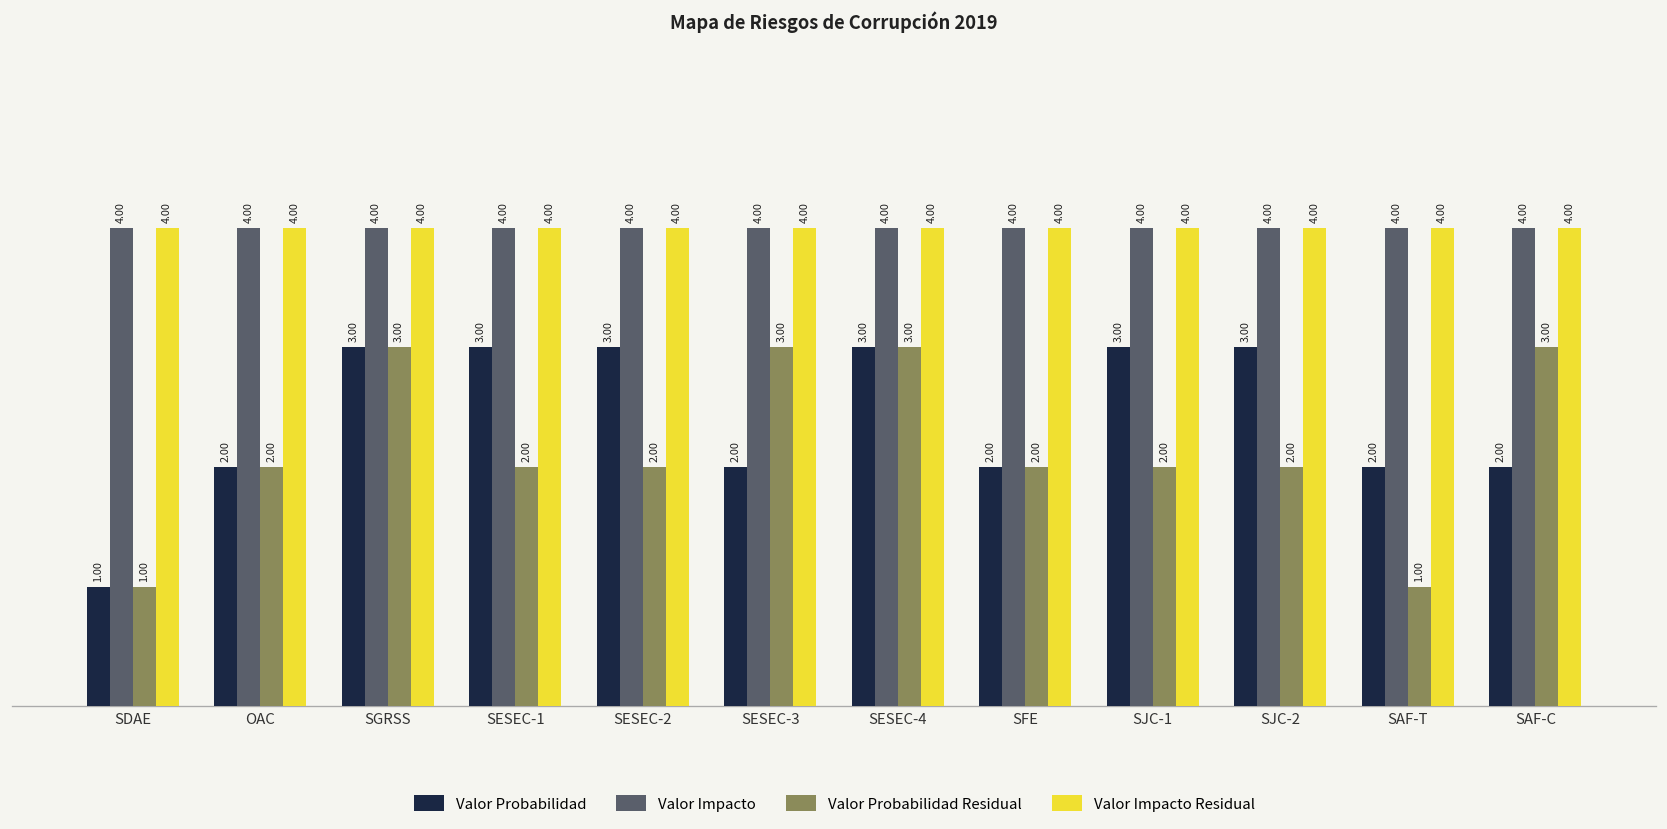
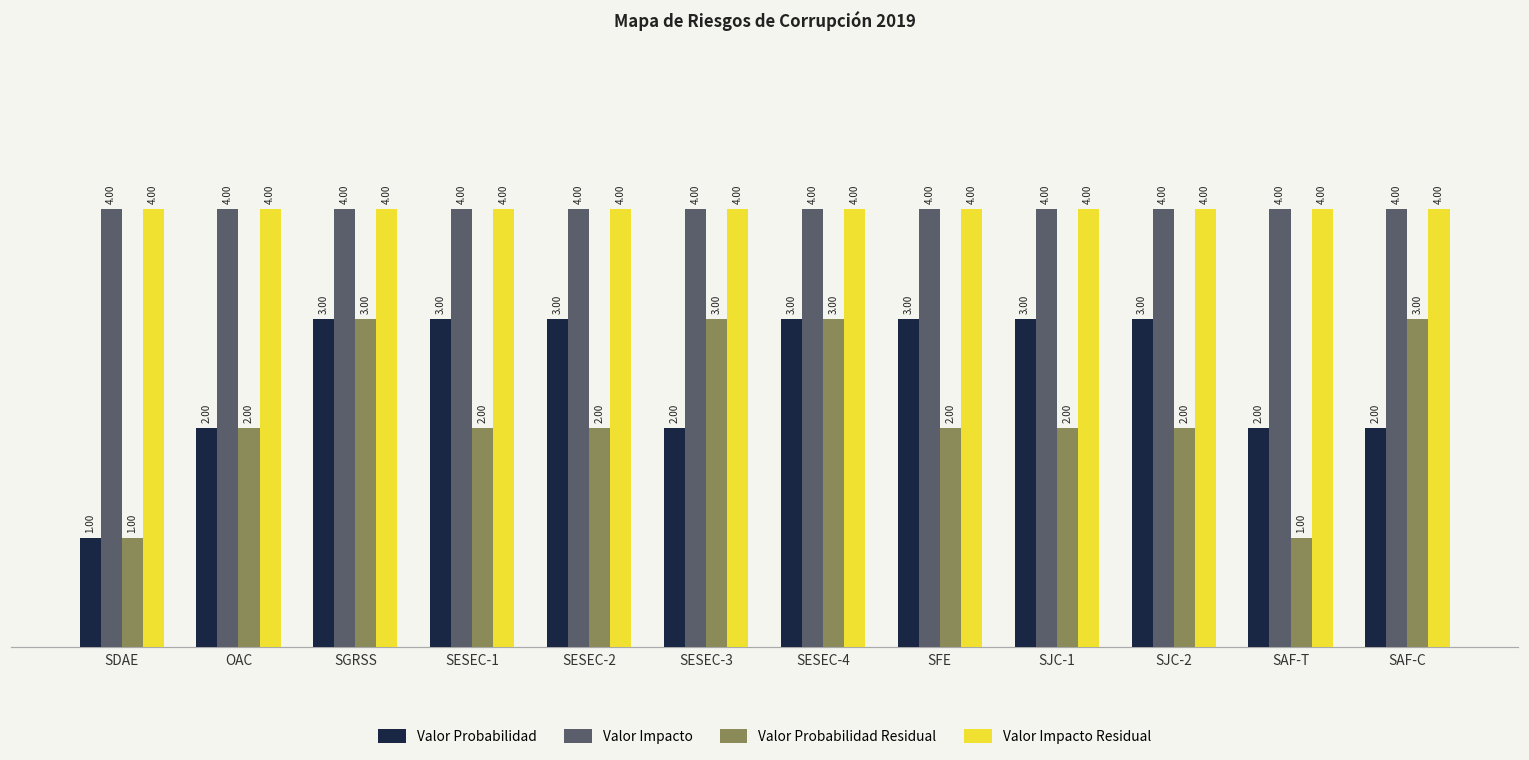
  {
    "Valor Probabilidad": {
      "SDAE": 1.00,
      "OAC": 2.00,
      "SGRSS": 3.00,
      "SESEC-1": 3.00,
      "SESEC-2": 3.00,
      "SESEC-3": 2.00,
      "SESEC-4": 3.00,
-     "SFE": 2.00,
+     "SFE": 3.00,
      "SJC-1": 3.00,
      "SJC-2": 3.00,
      "SAF-T": 2.00,
      "SAF-C": 2.00
    },
    "Valor Impacto": {
      "SDAE": 4.00,
      "OAC": 4.00,
      "SGRSS": 4.00,
      "SESEC-1": 4.00,
      "SESEC-2": 4.00,
      "SESEC-3": 4.00,
      "SESEC-4": 4.00,
      "SFE": 4.00,
      "SJC-1": 4.00,
      "SJC-2": 4.00,
      "SAF-T": 4.00,
      "SAF-C": 4.00
    },
    "Valor Probabilidad Residual": {
      "SDAE": 1.00,
      "OAC": 2.00,
      "SGRSS": 3.00,
      "SESEC-1": 2.00,
      "SESEC-2": 2.00,
      "SESEC-3": 3.00,
      "SESEC-4": 3.00,
      "SFE": 2.00,
      "SJC-1": 2.00,
      "SJC-2": 2.00,
      "SAF-T": 1.00,
      "SAF-C": 3.00
    },
    "Valor Impacto Residual": {
      "SDAE": 4.00,
      "OAC": 4.00,
      "SGRSS": 4.00,
      "SESEC-1": 4.00,
      "SESEC-2": 4.00,
      "SESEC-3": 4.00,
      "SESEC-4": 4.00,
      "SFE": 4.00,
      "SJC-1": 4.00,
      "SJC-2": 4.00,
      "SAF-T": 4.00,
      "SAF-C": 4.00
    }
  }
